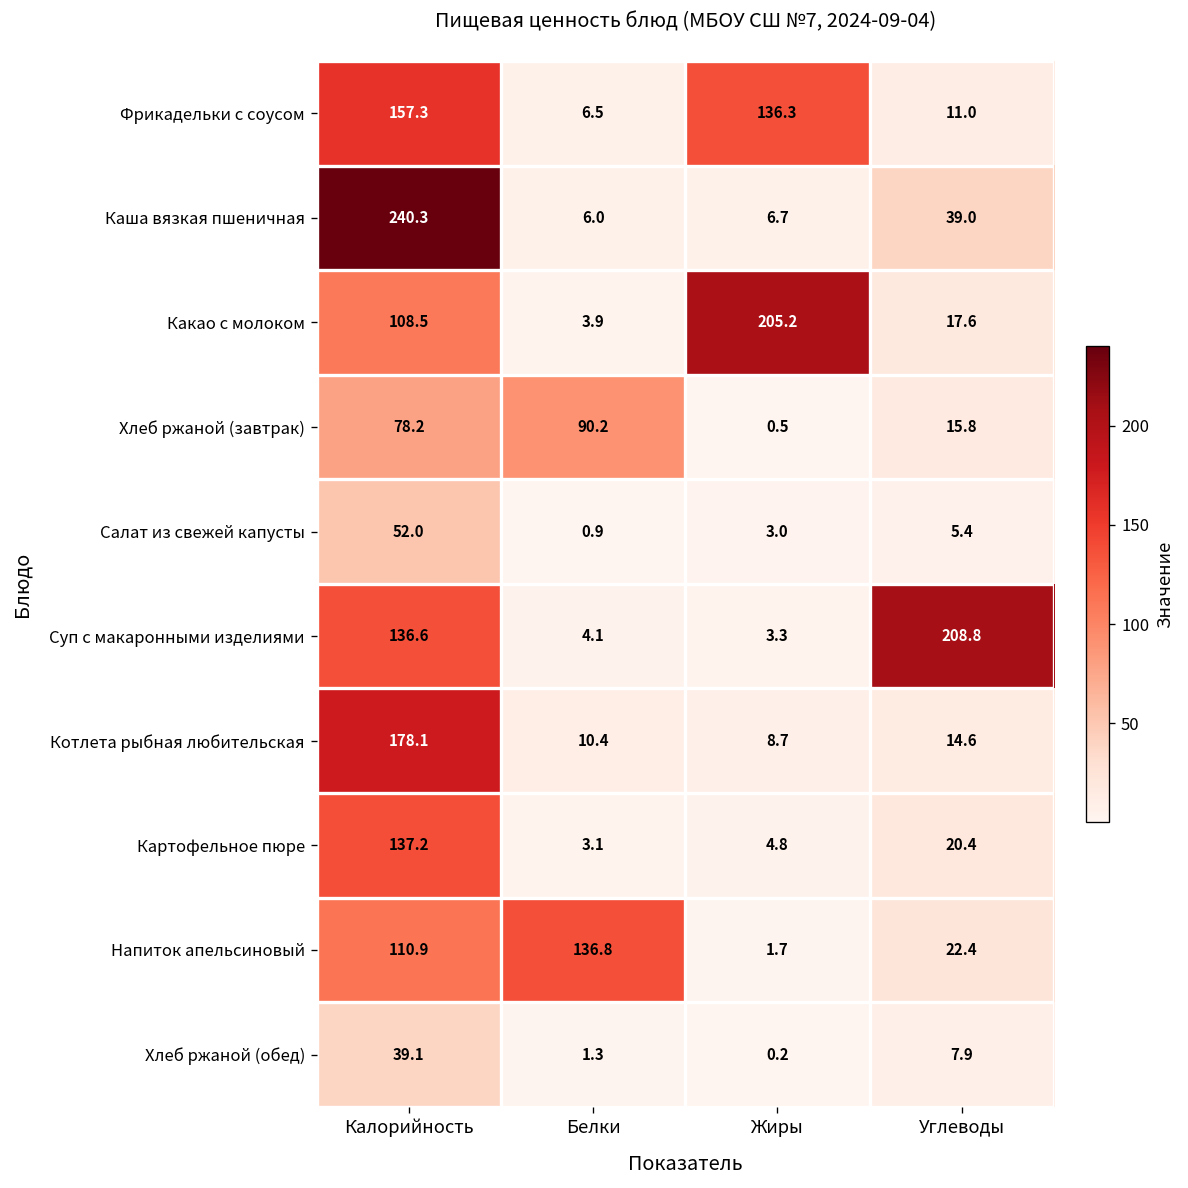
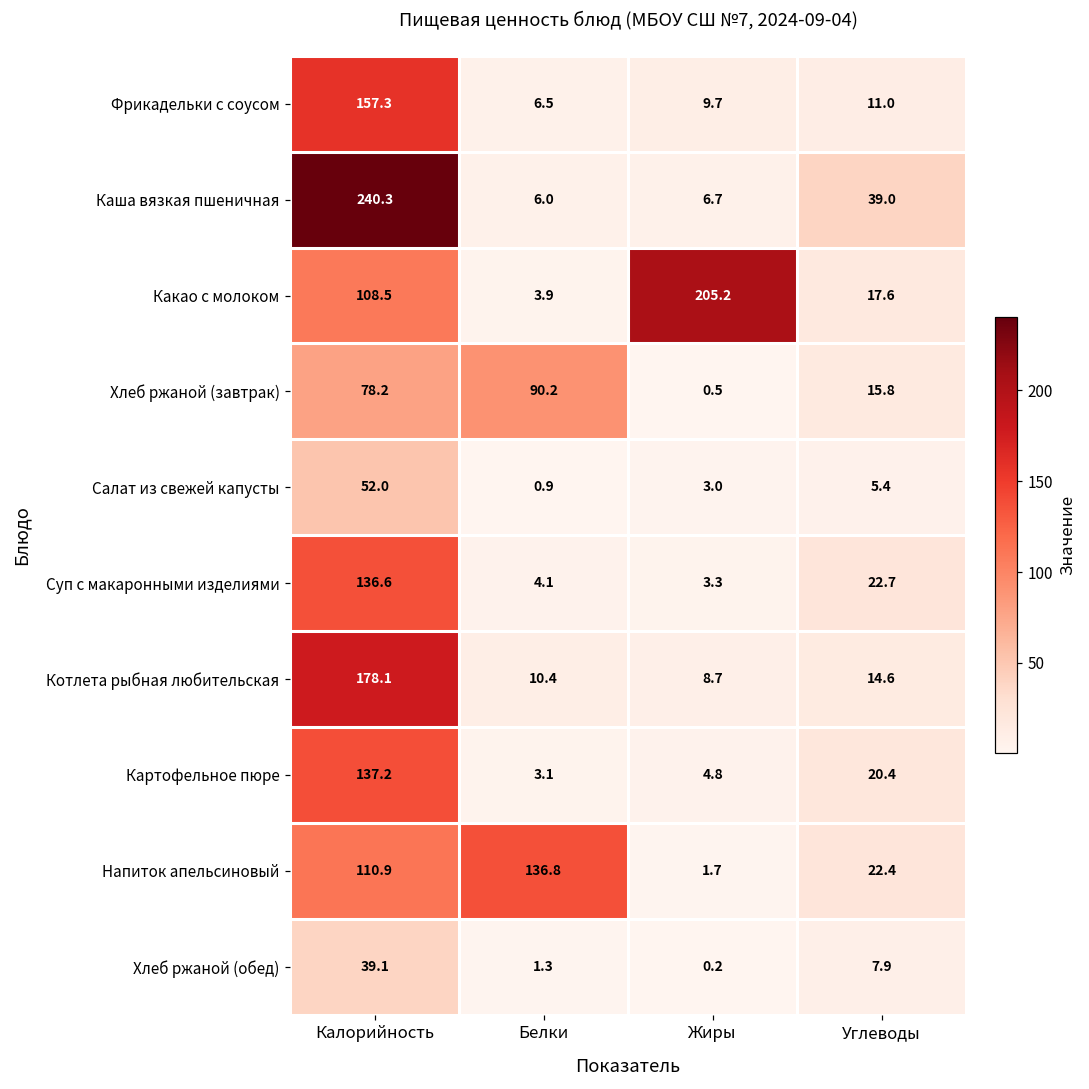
  {
    "Фрикадельки с соусом": {
      "Калорийность": 157.3,
      "Белки": 6.5,
-     "Жиры": 136.3,
+     "Жиры": 9.7,
      "Углеводы": 11.0
    },
    "Каша вязкая пшеничная": {
      "Калорийность": 240.3,
      "Белки": 6.0,
      "Жиры": 6.7,
      "Углеводы": 39.0
    },
    "Какао с молоком": {
      "Калорийность": 108.5,
      "Белки": 3.9,
      "Жиры": 205.2,
      "Углеводы": 17.6
    },
    "Хлеб ржаной (завтрак)": {
      "Калорийность": 78.2,
      "Белки": 90.2,
      "Жиры": 0.5,
      "Углеводы": 15.8
    },
    "Салат из свежей капусты": {
      "Калорийность": 52.0,
      "Белки": 0.9,
      "Жиры": 3.0,
      "Углеводы": 5.4
    },
    "Суп с макаронными изделиями": {
      "Калорийность": 136.6,
      "Белки": 4.1,
      "Жиры": 3.3,
-     "Углеводы": 208.8
+     "Углеводы": 22.7
    },
    "Котлета рыбная любительская": {
      "Калорийность": 178.1,
      "Белки": 10.4,
      "Жиры": 8.7,
      "Углеводы": 14.6
    },
    "Картофельное пюре": {
      "Калорийность": 137.2,
      "Белки": 3.1,
      "Жиры": 4.8,
      "Углеводы": 20.4
    },
    "Напиток апельсиновый": {
      "Калорийность": 110.9,
      "Белки": 136.8,
      "Жиры": 1.7,
      "Углеводы": 22.4
    },
    "Хлеб ржаной (обед)": {
      "Калорийность": 39.1,
      "Белки": 1.3,
      "Жиры": 0.2,
      "Углеводы": 7.9
    }
  }
